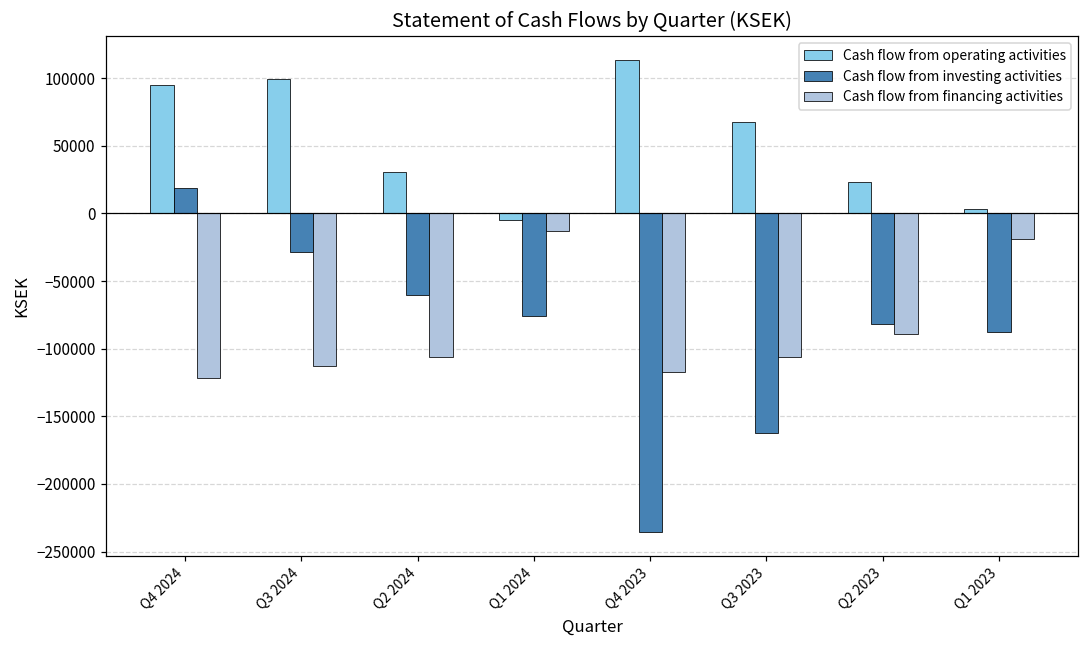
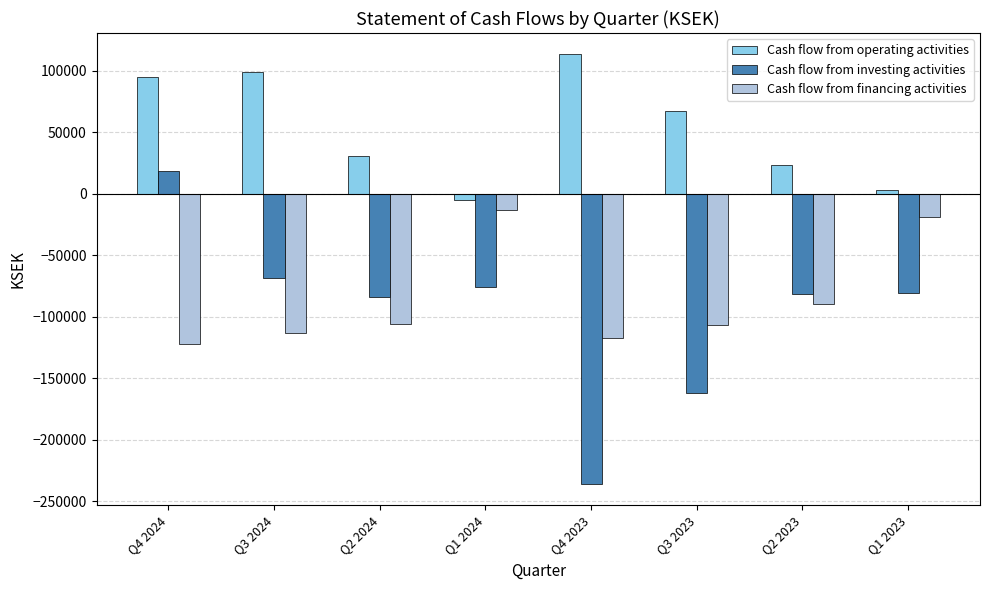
  {
    "Cash flow from investing activities": {
      "Q4 2024": 19000,
-     "Q3 2024": -28000,
-     "Q2 2024": -60000,
+     "Q3 2024": -68000,
+     "Q2 2024": -84000,
      "Q1 2024": -76000,
      "Q4 2023": -236000,
      "Q3 2023": -162000,
      "Q2 2023": -82000,
-     "Q1 2023": -87000
+     "Q1 2023": -81000
    }
  }
